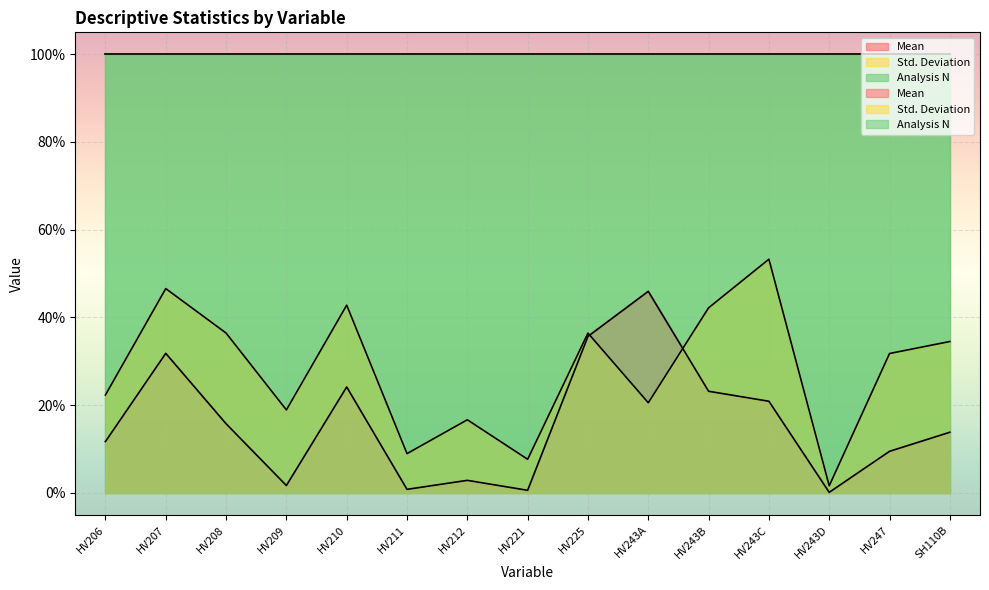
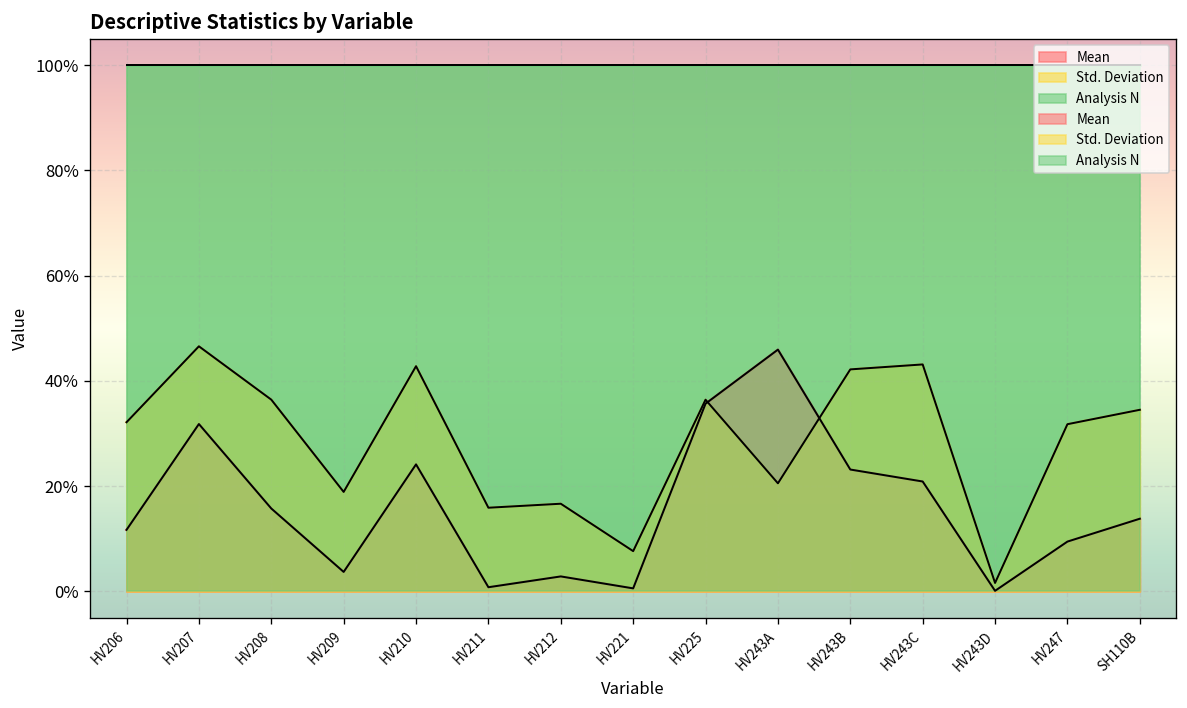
  {
    "Mean": {
      "HV206": "12%",
      "HV207": "32%",
      "HV208": "16%",
-     "HV209": "2%",
+     "HV209": "4%",
      "HV210": "24%",
      "HV211": "1%",
      "HV212": "3%",
      "HV221": "1%",
      "HV225": "36%",
      "HV243A": "46%",
      "HV243B": "23%",
      "HV243C": "21%",
      "HV243D": "0%",
      "HV247": "9%",
      "SH110B": "14%"
    },
    "Std. Deviation": {
-     "HV206": "22%",
+     "HV206": "32%",
      "HV207": "47%",
      "HV208": "36%",
      "HV209": "19%",
      "HV210": "43%",
-     "HV211": "9%",
+     "HV211": "16%",
      "HV212": "17%",
      "HV221": "8%",
      "HV225": "36%",
      "HV243A": "21%",
      "HV243B": "42%",
-     "HV243C": "53%",
+     "HV243C": "43%",
      "HV243D": "2%",
      "HV247": "32%",
      "SH110B": "35%"
    },
    "Analysis N": {
      "HV206": "100%",
      "HV207": "100%",
      "HV208": "100%",
      "HV209": "100%",
      "HV210": "100%",
      "HV211": "100%",
      "HV212": "100%",
      "HV221": "100%",
      "HV225": "100%",
      "HV243A": "100%",
      "HV243B": "100%",
      "HV243C": "100%",
      "HV243D": "100%"
    }
  }
